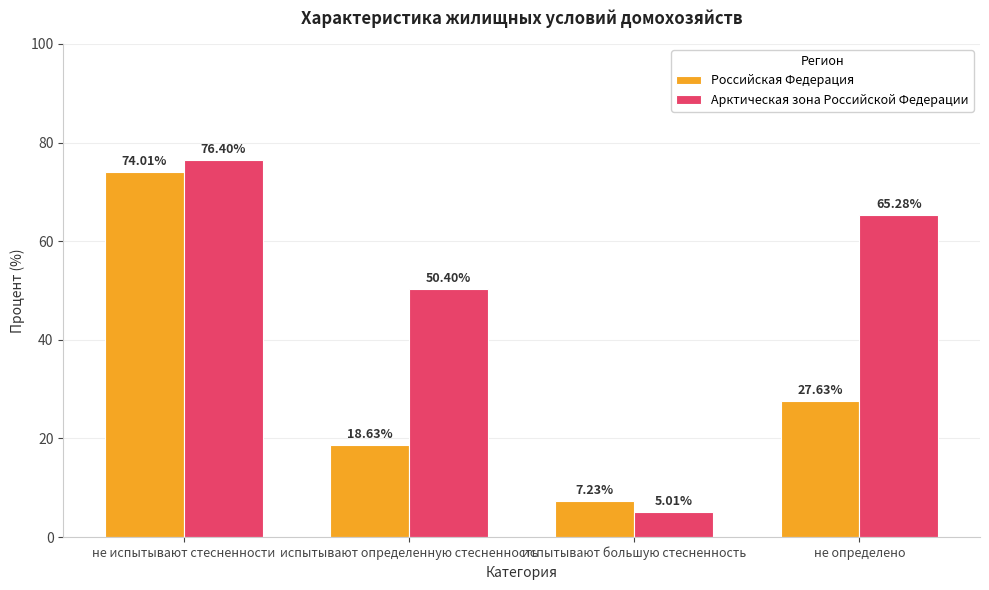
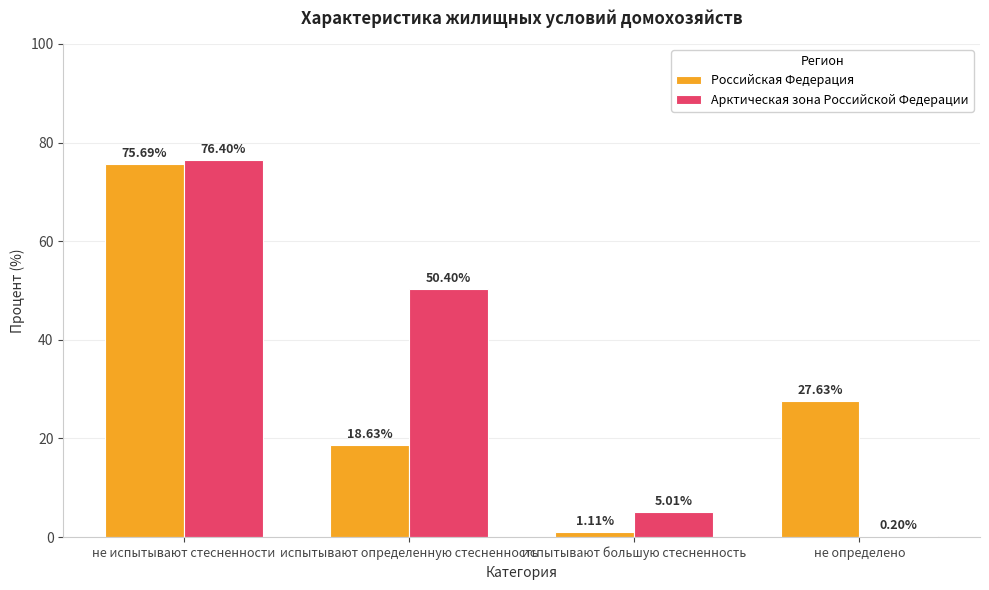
  {
    "Российская Федерация": {
-     "не испытывают стесненности": "74.01%",
+     "не испытывают стесненности": "75.69%",
      "испытывают определенную стесненность": "18.63%",
-     "испытывают большую стесненность": "7.23%",
+     "испытывают большую стесненность": "1.11%",
      "не определено": "27.63%"
    },
    "Арктическая зона Российской Федерации": {
      "не испытывают стесненности": "76.40%",
      "испытывают определенную стесненность": "50.40%",
      "испытывают большую стесненность": "5.01%",
-     "не определено": "65.28%"
+     "не определено": "0.20%"
    }
  }
